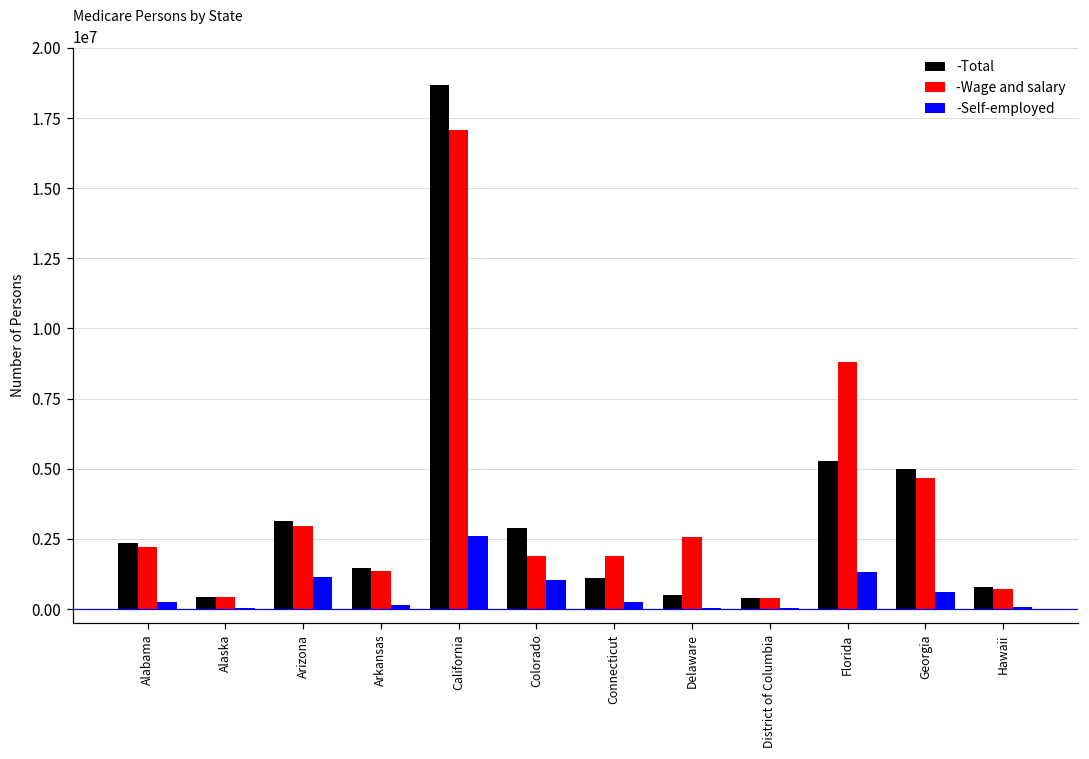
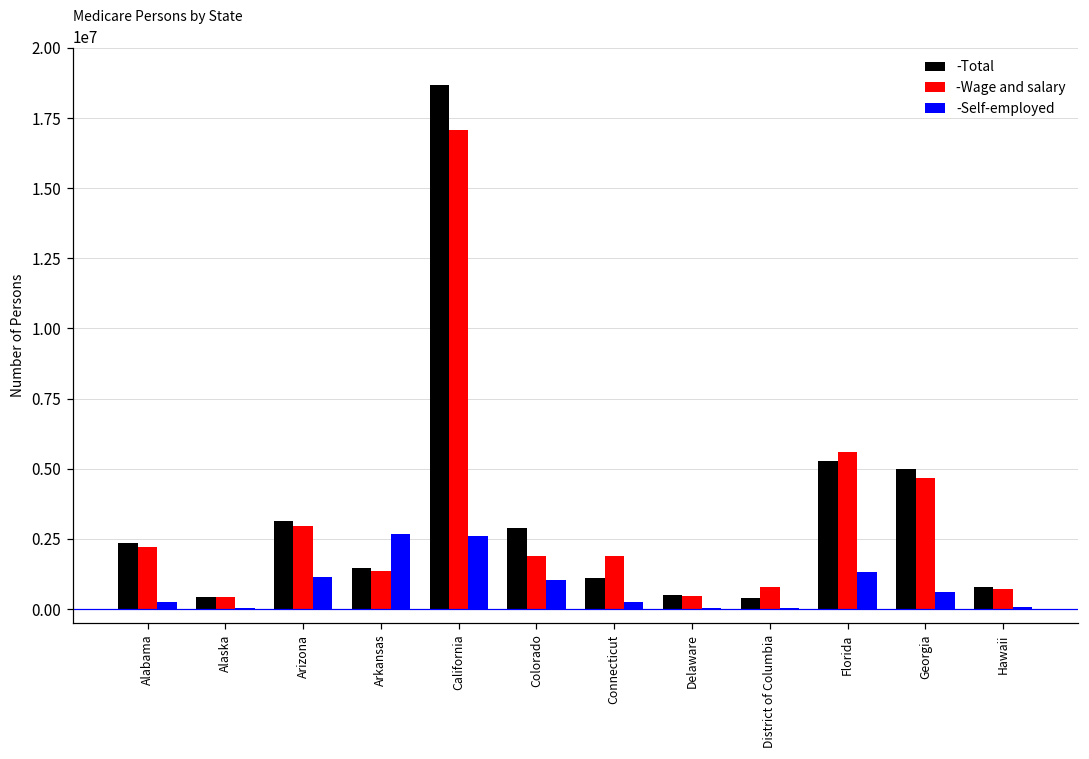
  {
    "-Total": {
      "Alabama": 2400000,
      "Alaska": 400000,
      "Arizona": 3100000,
      "Arkansas": 1500000,
      "California": 18700000,
      "Colorado": 2900000,
      "Connecticut": 1100000,
      "Delaware": 500000,
      "District of Columbia": 400000,
      "Florida": 5300000,
      "Georgia": 5000000,
      "Hawaii": 800000
    },
    "-Wage and salary": {
      "Alabama": 2200000,
      "Alaska": 400000,
      "Arizona": 3000000,
      "Arkansas": 1400000,
      "California": 17100000,
      "Colorado": 1900000,
      "Connecticut": 1900000,
-     "Delaware": 2600000,
-     "District of Columbia": 400000,
-     "Florida": 8800000,
+     "Delaware": 500000,
+     "District of Columbia": 800000,
+     "Florida": 5600000,
      "Georgia": 4700000,
      "Hawaii": 700000
    },
    "-Self-employed": {
      "Alabama": 300000,
      "Arizona": 1100000,
-     "Arkansas": 200000,
+     "Arkansas": 2700000,
      "California": 2600000,
      "Colorado": 1000000,
      "Connecticut": 200000,
      "Florida": 1300000,
      "Georgia": 600000
    }
  }
